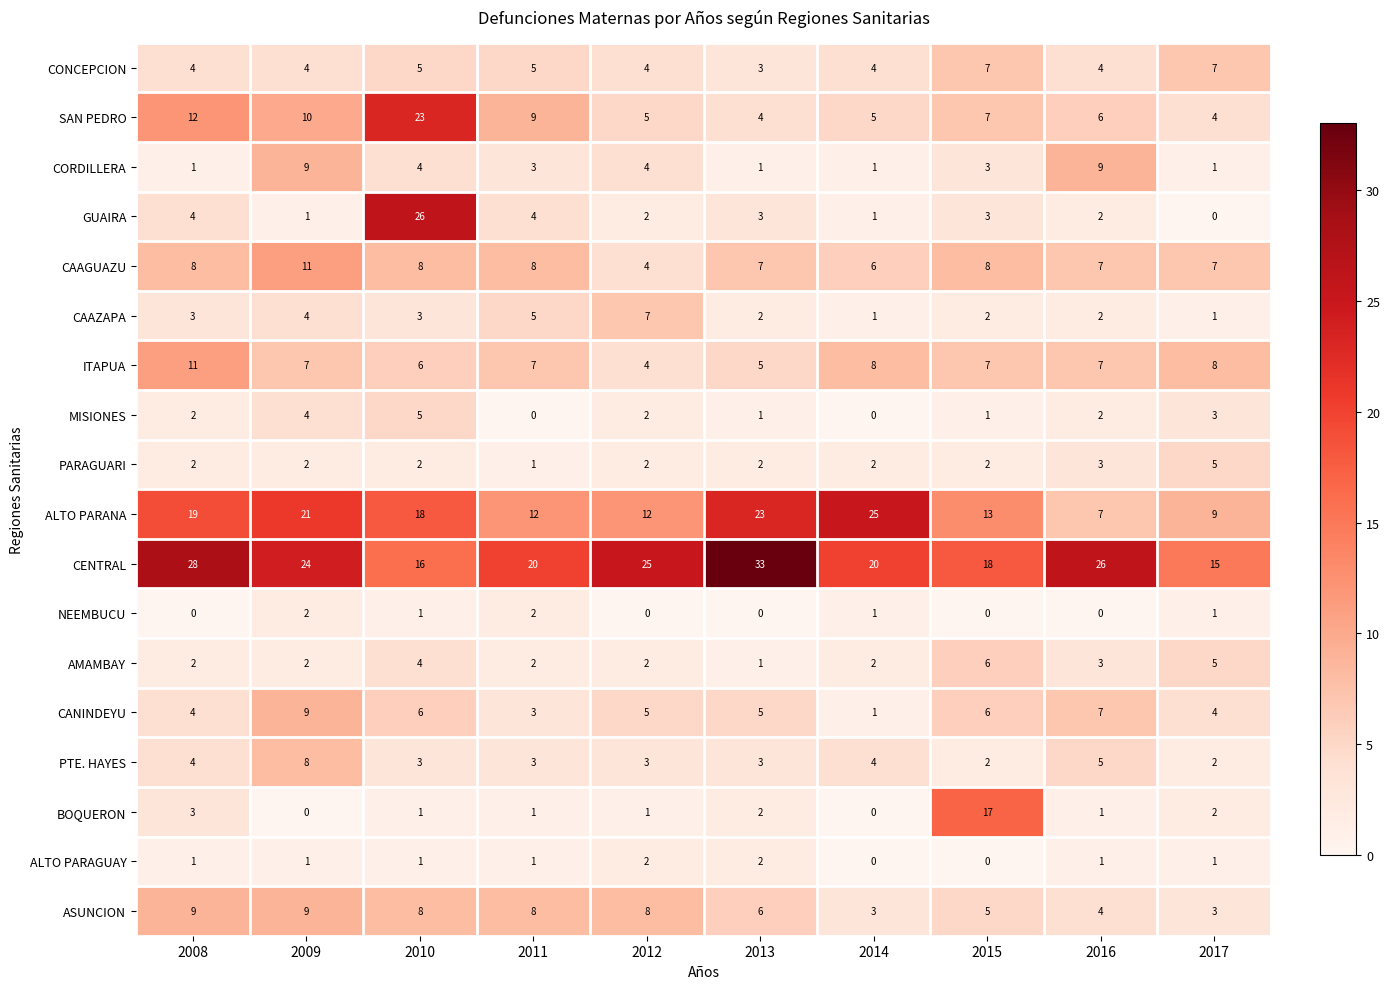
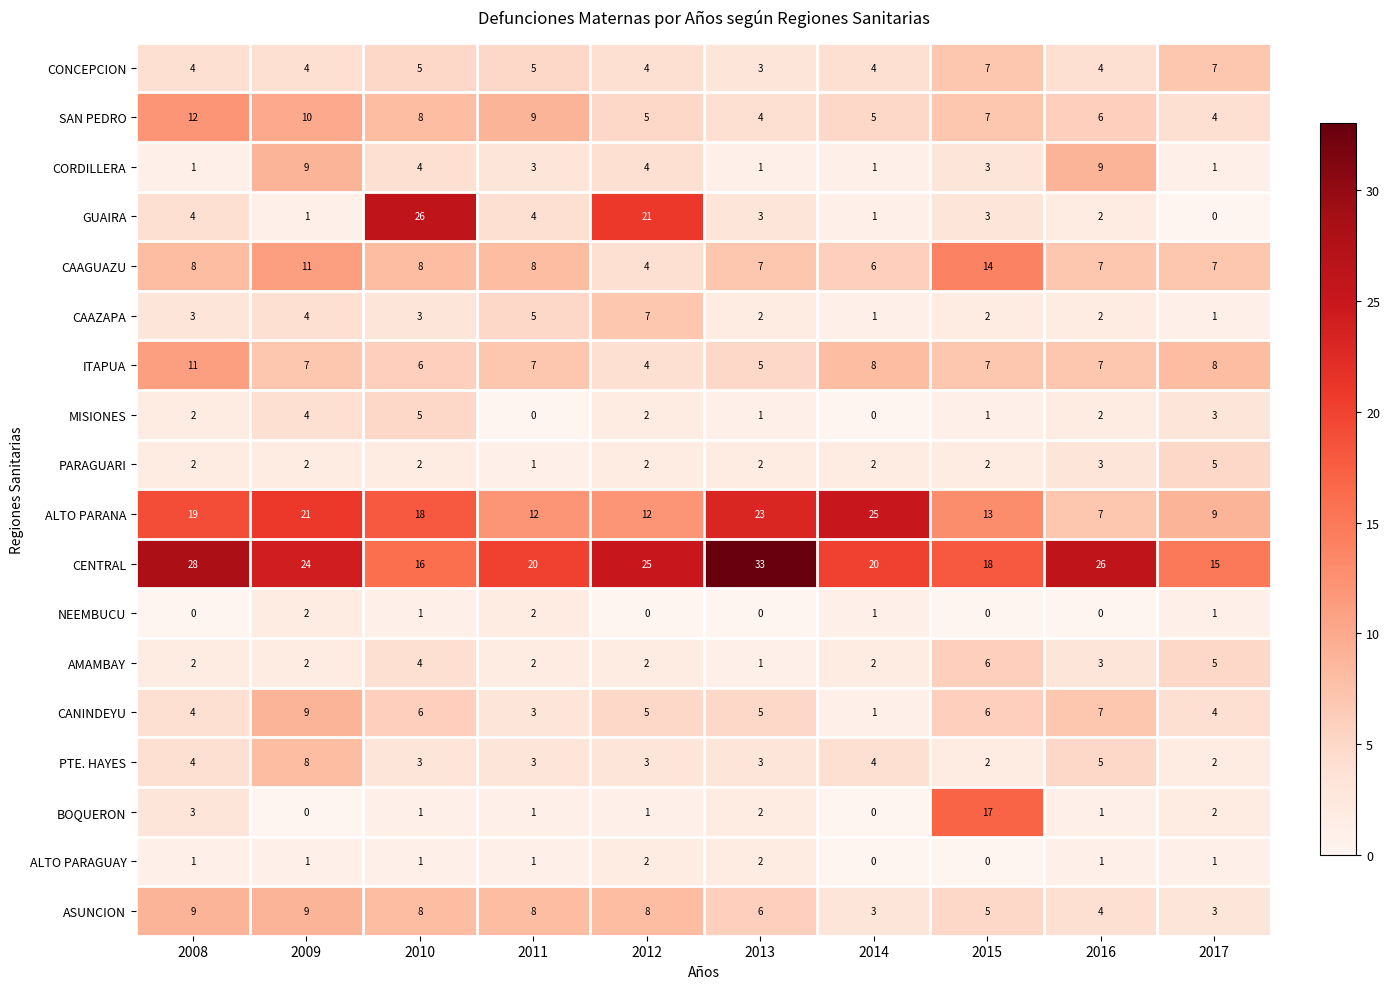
  {
    "CONCEPCION": {
      "2008": 4,
      "2009": 4,
      "2010": 5,
      "2011": 5,
      "2012": 4,
      "2013": 3,
      "2014": 4,
      "2015": 7,
      "2016": 4,
      "2017": 7
    },
    "SAN PEDRO": {
      "2008": 12,
      "2009": 10,
-     "2010": 23,
+     "2010": 8,
      "2011": 9,
      "2012": 5,
      "2013": 4,
      "2014": 5,
      "2015": 7,
      "2016": 6,
      "2017": 4
    },
    "CORDILLERA": {
      "2008": 1,
      "2009": 9,
      "2010": 4,
      "2011": 3,
      "2012": 4,
      "2013": 1,
      "2014": 1,
      "2015": 3,
      "2016": 9,
      "2017": 1
    },
    "GUAIRA": {
      "2008": 4,
      "2009": 1,
      "2010": 26,
      "2011": 4,
-     "2012": 2,
+     "2012": 21,
      "2013": 3,
      "2014": 1,
      "2015": 3,
      "2016": 2,
      "2017": 0
    },
    "CAAGUAZU": {
      "2008": 8,
      "2009": 11,
      "2010": 8,
      "2011": 8,
      "2012": 4,
      "2013": 7,
      "2014": 6,
-     "2015": 8,
+     "2015": 14,
      "2016": 7,
      "2017": 7
    },
    "CAAZAPA": {
      "2008": 3,
      "2009": 4,
      "2010": 3,
      "2011": 5,
      "2012": 7,
      "2013": 2,
      "2014": 1,
      "2015": 2,
      "2016": 2,
      "2017": 1
    },
    "ITAPUA": {
      "2008": 11,
      "2009": 7,
      "2010": 6,
      "2011": 7,
      "2012": 4,
      "2013": 5,
      "2014": 8,
      "2015": 7,
      "2016": 7,
      "2017": 8
    },
    "MISIONES": {
      "2008": 2,
      "2009": 4,
      "2010": 5,
      "2011": 0,
      "2012": 2,
      "2013": 1,
      "2014": 0,
      "2015": 1,
      "2016": 2,
      "2017": 3
    },
    "PARAGUARI": {
      "2008": 2,
      "2009": 2,
      "2010": 2,
      "2011": 1,
      "2012": 2,
      "2013": 2,
      "2014": 2,
      "2015": 2,
      "2016": 3,
      "2017": 5
    },
    "ALTO PARANA": {
      "2008": 19,
      "2009": 21,
      "2010": 18,
      "2011": 12,
      "2012": 12,
      "2013": 23,
      "2014": 25,
      "2015": 13,
      "2016": 7,
      "2017": 9
    },
    "CENTRAL": {
      "2008": 28,
      "2009": 24,
      "2010": 16,
      "2011": 20,
      "2012": 25,
      "2013": 33,
      "2014": 20,
      "2015": 18,
      "2016": 26,
      "2017": 15
    },
    "NEEMBUCU": {
      "2008": 0,
      "2009": 2,
      "2010": 1,
      "2011": 2,
      "2012": 0,
      "2013": 0,
      "2014": 1,
      "2015": 0,
      "2016": 0,
      "2017": 1
    },
    "AMAMBAY": {
      "2008": 2,
      "2009": 2,
      "2010": 4,
      "2011": 2,
      "2012": 2,
      "2013": 1,
      "2014": 2,
      "2015": 6,
      "2016": 3,
      "2017": 5
    },
    "CANINDEYU": {
      "2008": 4,
      "2009": 9,
      "2010": 6,
      "2011": 3,
      "2012": 5,
      "2013": 5,
      "2014": 1,
      "2015": 6,
      "2016": 7,
      "2017": 4
    },
    "PTE. HAYES": {
      "2008": 4,
      "2009": 8,
      "2010": 3,
      "2011": 3,
      "2012": 3,
      "2013": 3,
      "2014": 4,
      "2015": 2,
      "2016": 5,
      "2017": 2
    },
    "BOQUERON": {
      "2008": 3,
      "2009": 0,
      "2010": 1,
      "2011": 1,
      "2012": 1,
      "2013": 2,
      "2014": 0,
      "2015": 17,
      "2016": 1,
      "2017": 2
    },
    "ALTO PARAGUAY": {
      "2008": 1,
      "2009": 1,
      "2010": 1,
      "2011": 1,
      "2012": 2,
      "2013": 2,
      "2014": 0,
      "2015": 0,
      "2016": 1,
      "2017": 1
    },
    "ASUNCION": {
      "2008": 9,
      "2009": 9,
      "2010": 8,
      "2011": 8,
      "2012": 8,
      "2013": 6,
      "2014": 3,
      "2015": 5,
      "2016": 4,
      "2017": 3
    }
  }
